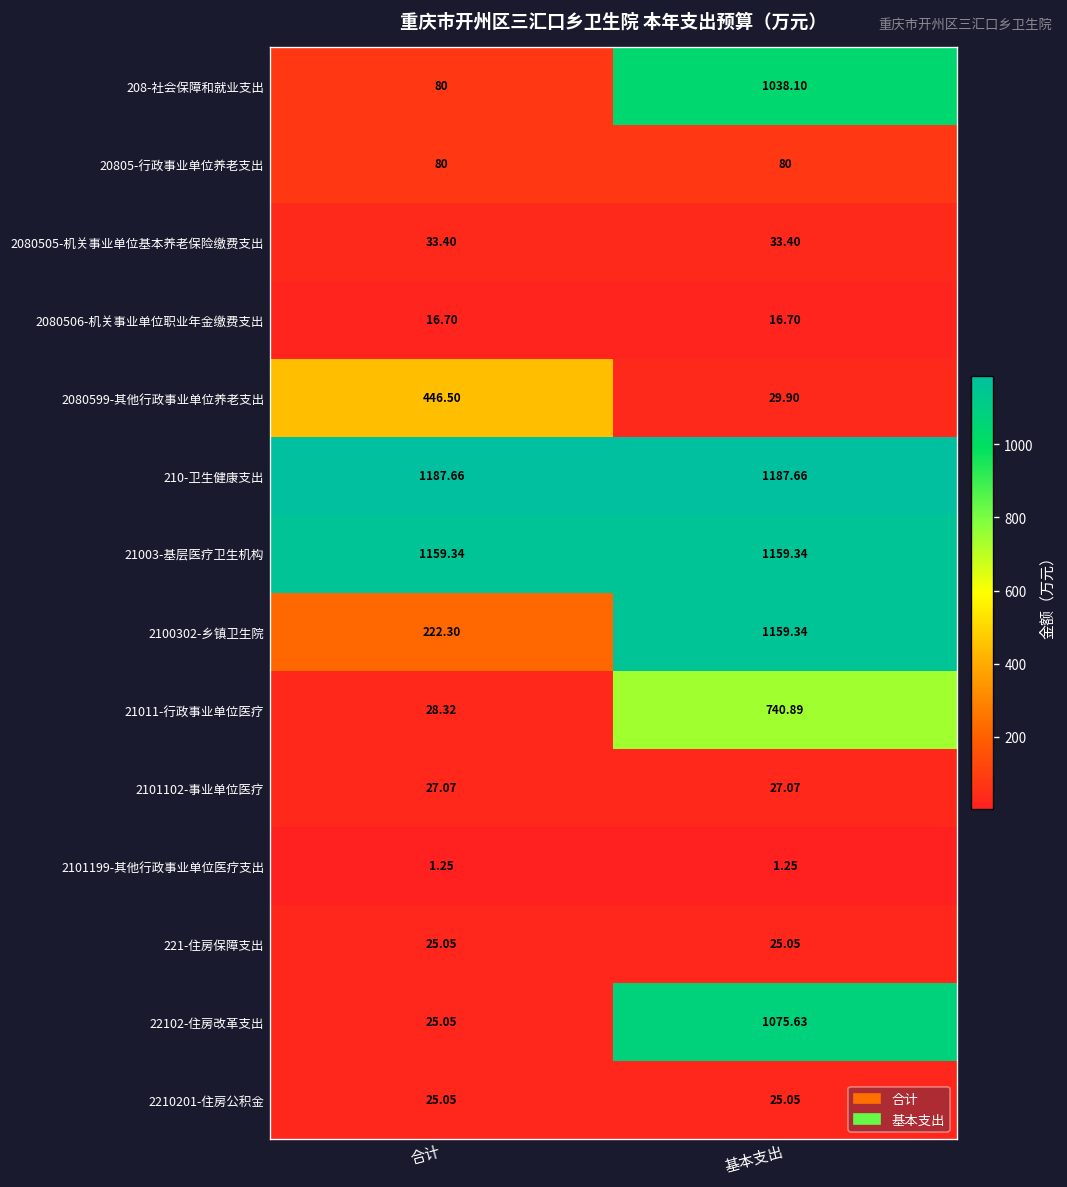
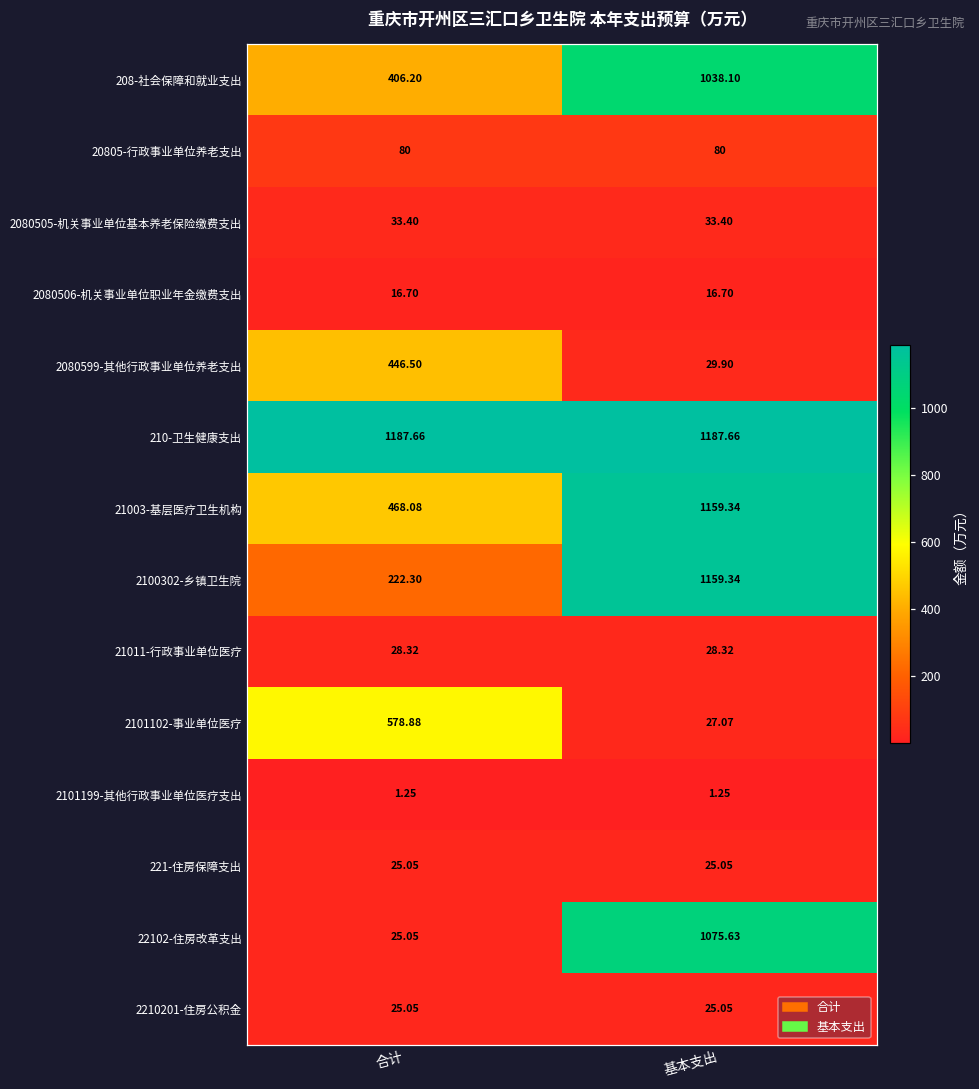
  {
    "208-社会保障和就业支出": {
-     "合计": 80,
+     "合计": 406.20,
      "基本支出": 1038.10
    },
    "20805-行政事业单位养老支出": {
      "合计": 80,
      "基本支出": 80
    },
    "2080505-机关事业单位基本养老保险缴费支出": {
      "合计": 33.40,
      "基本支出": 33.40
    },
    "2080506-机关事业单位职业年金缴费支出": {
      "合计": 16.70,
      "基本支出": 16.70
    },
    "2080599-其他行政事业单位养老支出": {
      "合计": 446.50,
      "基本支出": 29.90
    },
    "210-卫生健康支出": {
      "合计": 1187.66,
      "基本支出": 1187.66
    },
    "21003-基层医疗卫生机构": {
-     "合计": 1159.34,
+     "合计": 468.08,
      "基本支出": 1159.34
    },
    "2100302-乡镇卫生院": {
      "合计": 222.30,
      "基本支出": 1159.34
    },
    "21011-行政事业单位医疗": {
      "合计": 28.32,
-     "基本支出": 740.89
+     "基本支出": 28.32
    },
    "2101102-事业单位医疗": {
-     "合计": 27.07,
+     "合计": 578.88,
      "基本支出": 27.07
    },
    "2101199-其他行政事业单位医疗支出": {
      "合计": 1.25,
      "基本支出": 1.25
    },
    "221-住房保障支出": {
      "合计": 25.05,
      "基本支出": 25.05
    },
    "22102-住房改革支出": {
      "合计": 25.05,
      "基本支出": 1075.63
    },
    "2210201-住房公积金": {
      "合计": 25.05,
      "基本支出": 25.05
    }
  }
